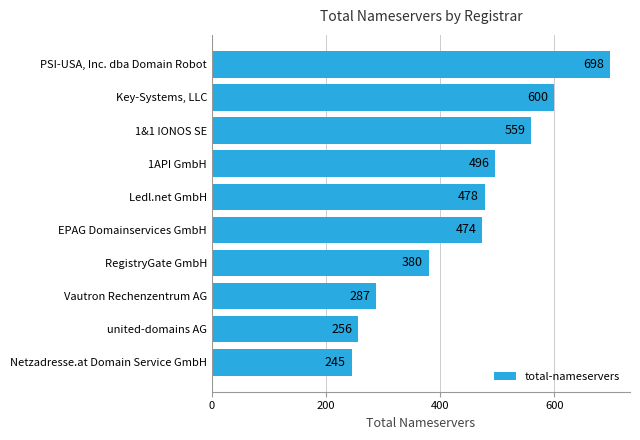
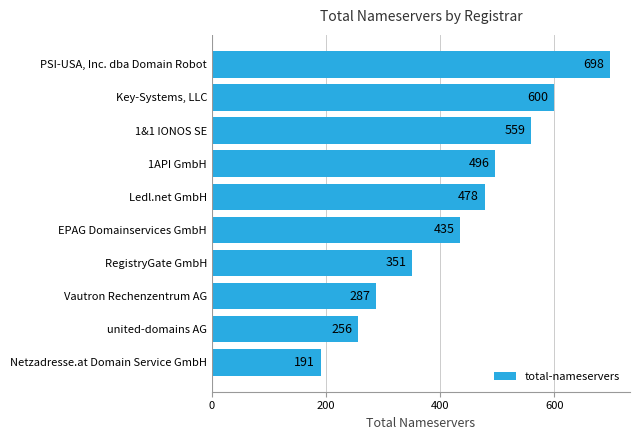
  {
    "PSI-USA, Inc. dba Domain Robot": 698,
    "Key-Systems, LLC": 600,
    "1&1 IONOS SE": 559,
    "1API GmbH": 496,
    "Ledl.net GmbH": 478,
-   "EPAG Domainservices GmbH": 474,
-   "RegistryGate GmbH": 380,
+   "EPAG Domainservices GmbH": 435,
+   "RegistryGate GmbH": 351,
    "Vautron Rechenzentrum AG": 287,
    "united-domains AG": 256,
-   "Netzadresse.at Domain Service GmbH": 245
+   "Netzadresse.at Domain Service GmbH": 191
  }
